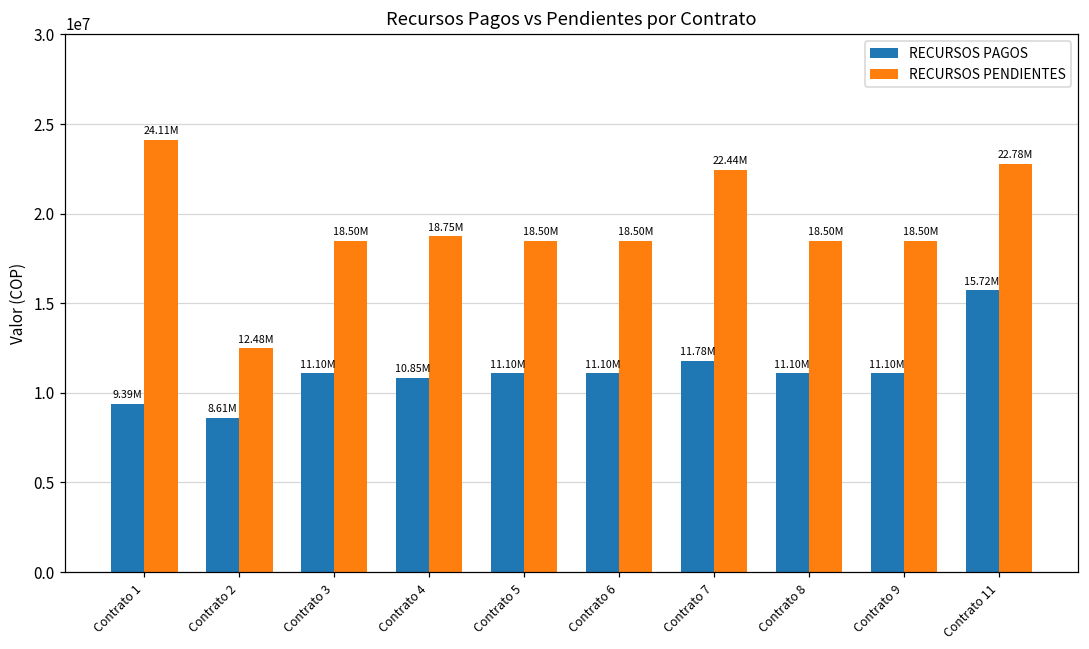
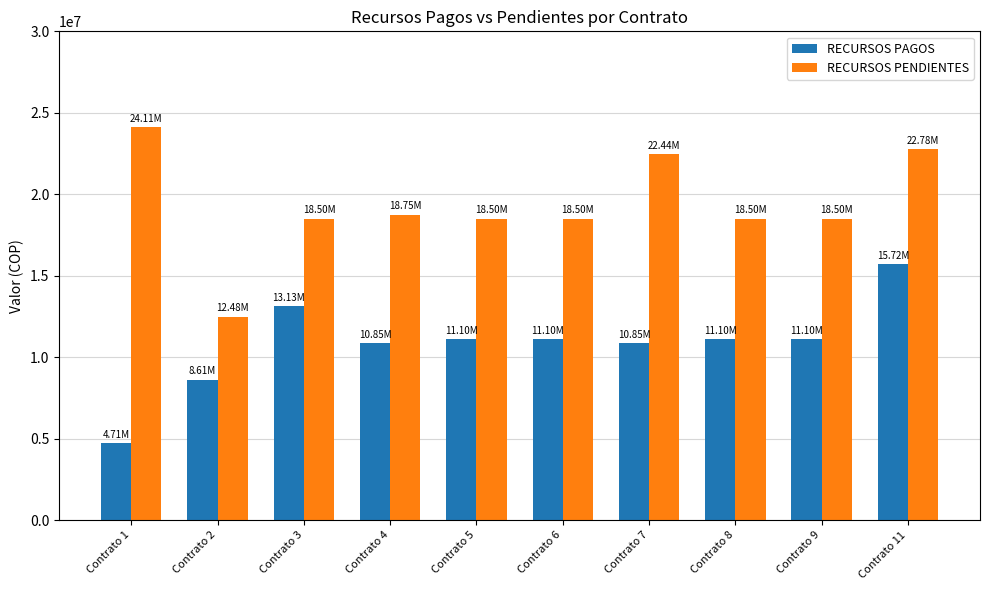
  {
    "RECURSOS PAGOS": {
-     "Contrato 1": "9.39M",
+     "Contrato 1": "4.71M",
      "Contrato 2": "8.61M",
-     "Contrato 3": "11.10M",
+     "Contrato 3": "13.13M",
      "Contrato 4": "10.85M",
      "Contrato 5": "11.10M",
      "Contrato 6": "11.10M",
-     "Contrato 7": "11.78M",
+     "Contrato 7": "10.85M",
      "Contrato 8": "11.10M",
      "Contrato 9": "11.10M",
      "Contrato 11": "15.72M"
    },
    "RECURSOS PENDIENTES": {
      "Contrato 1": "24.11M",
      "Contrato 2": "12.48M",
      "Contrato 3": "18.50M",
      "Contrato 4": "18.75M",
      "Contrato 5": "18.50M",
      "Contrato 6": "18.50M",
      "Contrato 7": "22.44M",
      "Contrato 8": "18.50M",
      "Contrato 9": "18.50M",
      "Contrato 11": "22.78M"
    }
  }
